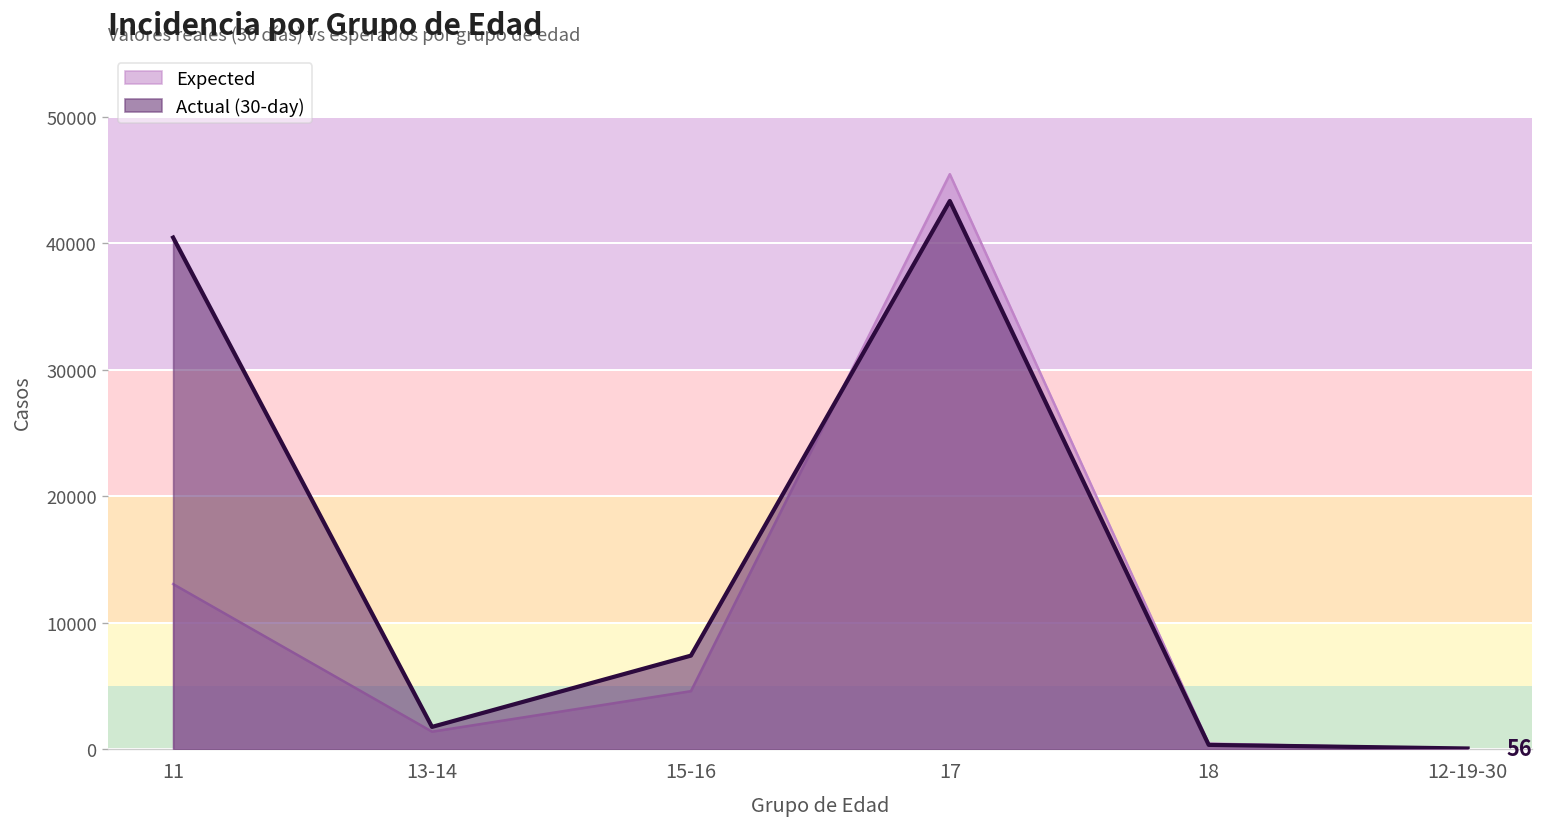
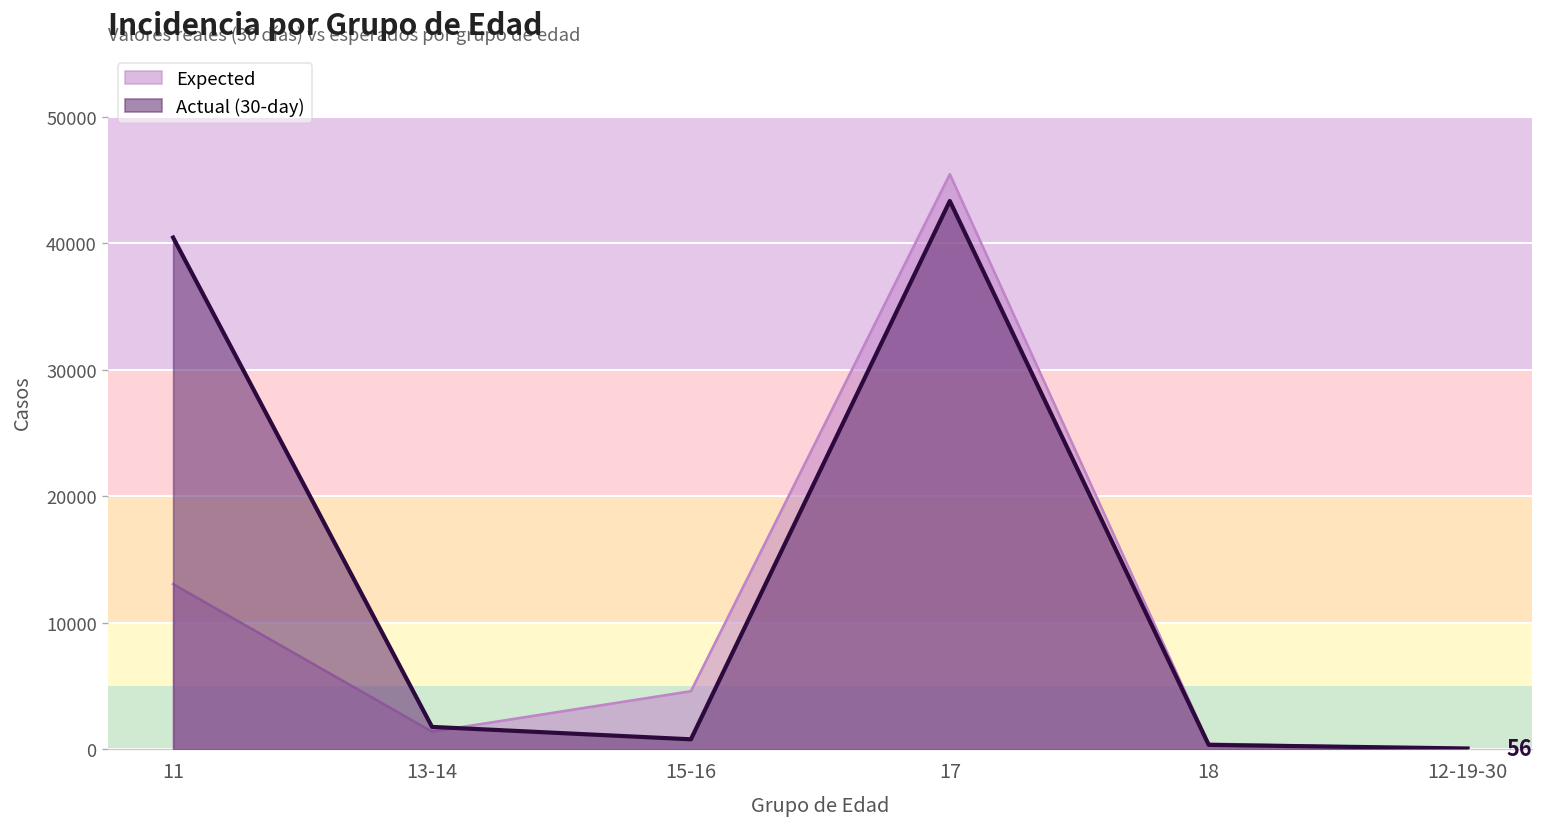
  {
    "Expected": {
      "11": 13100,
      "13-14": 1400,
      "15-16": 4600,
      "17": 45500
    },
    "Actual (30-day)": {
      "11": 40500,
      "13-14": 1800,
-     "15-16": 7400,
+     "15-16": 800,
      "17": 43400
    }
  }
